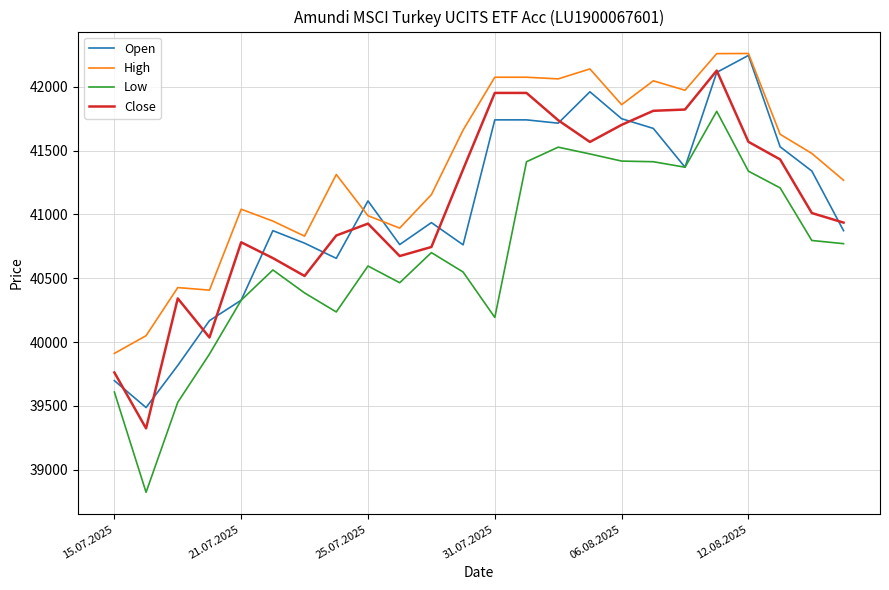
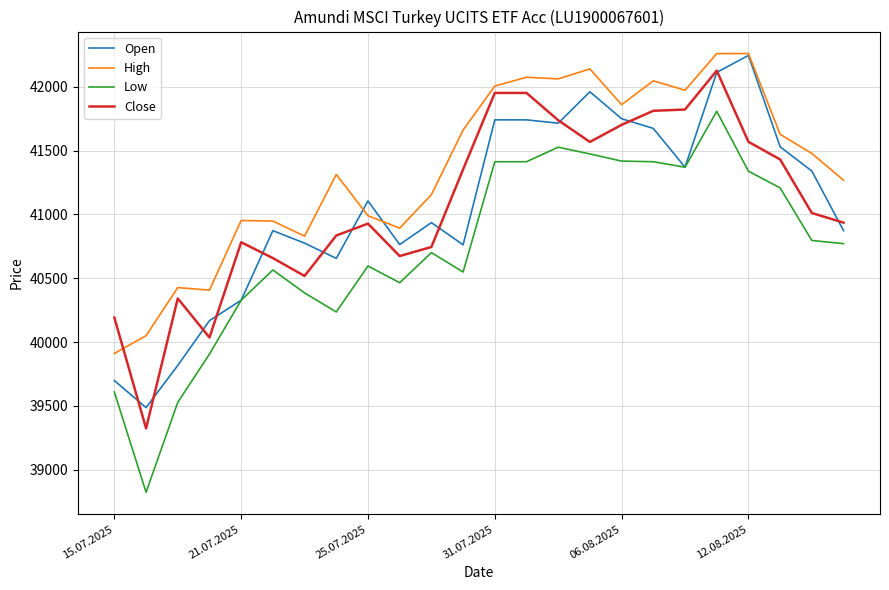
  {
    "Open": {
      "15.07.2025": 39700,
      "25.07.2025": 41110,
      "31.07.2025": 41740,
      "06.08.2025": 41750
    },
    "High": {
      "15.07.2025": 39910,
-     "21.07.2025": 41040,
+     "21.07.2025": 40950,
      "25.07.2025": 40990,
-     "31.07.2025": 42080,
+     "31.07.2025": 42010,
      "06.08.2025": 41860
    },
    "Low": {
      "15.07.2025": 39610,
      "25.07.2025": 40600,
-     "31.07.2025": 40190,
+     "31.07.2025": 41410,
      "06.08.2025": 41420,
      "12.08.2025": 41340
    },
    "Close": {
-     "15.07.2025": 39760,
+     "15.07.2025": 40190,
      "21.07.2025": 40780,
      "25.07.2025": 40930,
      "31.07.2025": 41950,
      "06.08.2025": 41700,
      "12.08.2025": 41570
    }
  }
